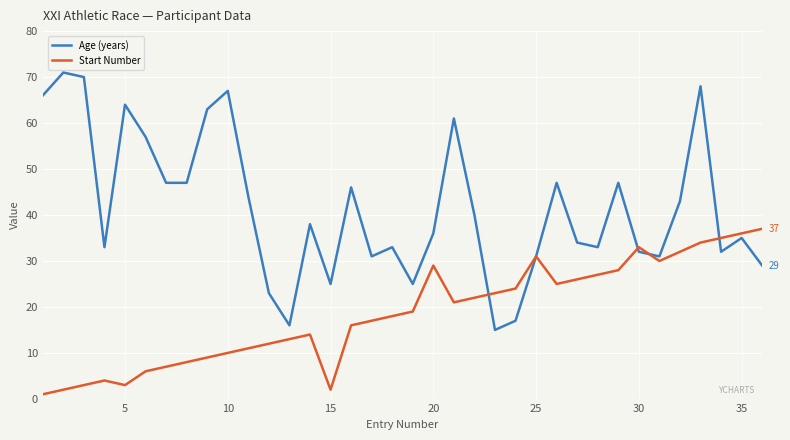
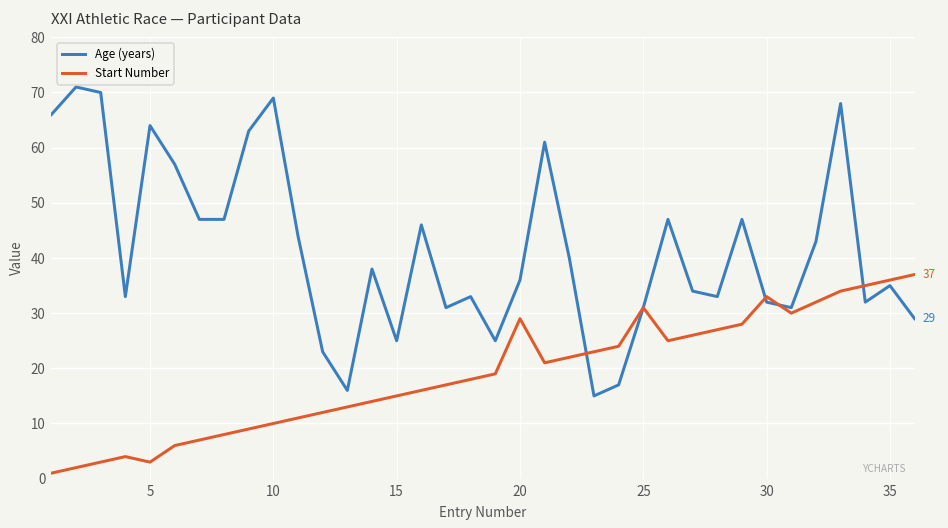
  {
    "Age (years)": {
      "5": 64,
-     "10": 67,
+     "10": 69,
      "15": 25,
      "20": 36,
      "30": 32,
      "35": 35
    },
    "Start Number": {
      "5": 3,
      "10": 10,
-     "15": 2,
+     "15": 15,
      "20": 29,
      "30": 33,
      "35": 36
    }
  }
